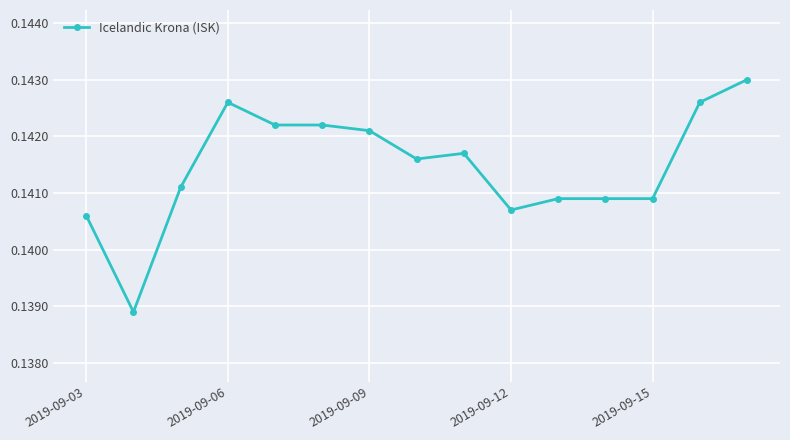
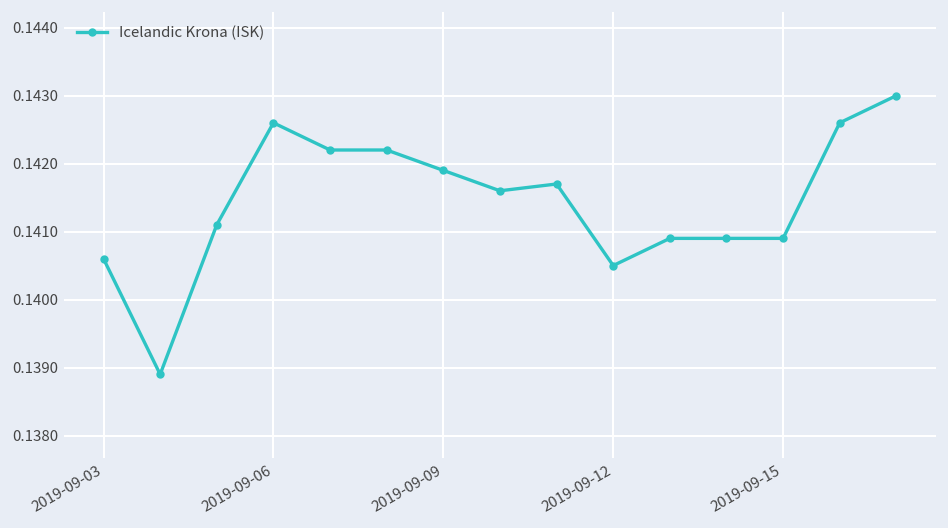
  {
    "2019-09-03": 0.1406,
    "2019-09-06": 0.1426,
-   "2019-09-09": 0.1421,
-   "2019-09-12": 0.1407,
+   "2019-09-09": 0.1419,
+   "2019-09-12": 0.1405,
    "2019-09-15": 0.1409
  }
